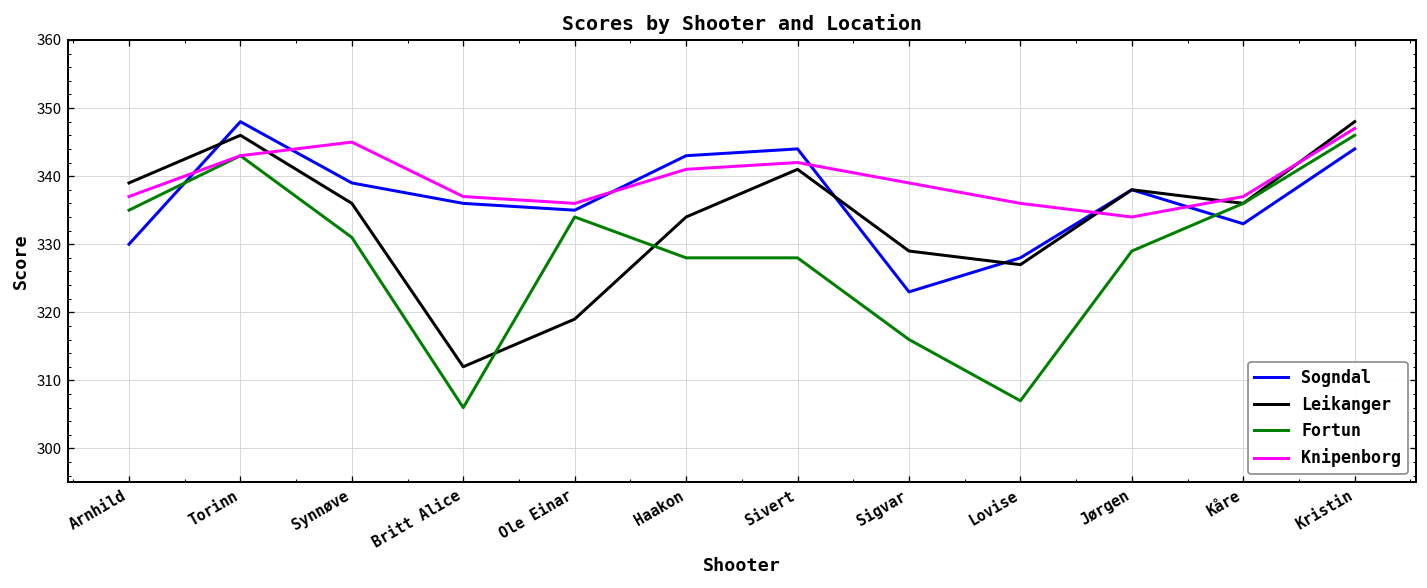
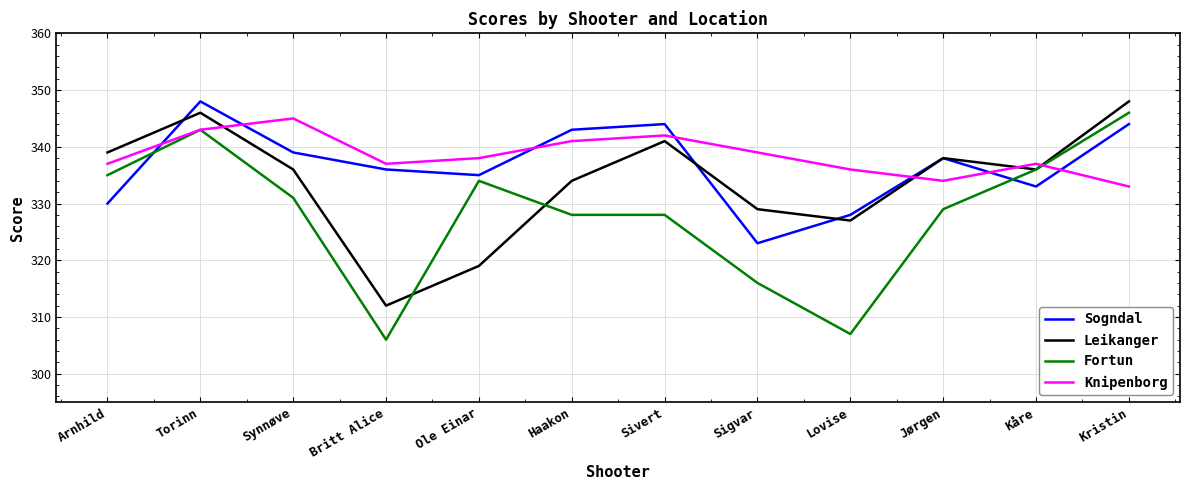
  {
    "Sogndal": {
      "Arnhild": 330,
      "Torinn": 348,
      "Synnøve": 339,
      "Britt Alice": 336,
      "Ole Einar": 335,
      "Haakon": 343,
      "Sivert": 344,
      "Sigvar": 323,
      "Lovise": 328,
      "Kåre": 333,
      "Kristin": 344
    },
    "Leikanger": {
      "Arnhild": 339,
      "Torinn": 346,
      "Synnøve": 336,
      "Britt Alice": 312,
      "Ole Einar": 319,
      "Haakon": 334,
      "Sivert": 341,
      "Sigvar": 329,
      "Lovise": 327,
      "Kristin": 348
    },
    "Fortun": {
      "Arnhild": 335,
      "Synnøve": 331,
      "Britt Alice": 306,
      "Ole Einar": 334,
      "Haakon": 328,
      "Sivert": 328,
      "Sigvar": 316,
      "Lovise": 307,
      "Jørgen": 329,
      "Kristin": 346
    },
    "Knipenborg": {
      "Arnhild": 337,
      "Synnøve": 345,
      "Britt Alice": 337,
-     "Ole Einar": 336,
+     "Ole Einar": 338,
      "Haakon": 341,
      "Sivert": 342,
      "Sigvar": 339,
      "Lovise": 336,
      "Jørgen": 334,
      "Kåre": 337,
-     "Kristin": 347
+     "Kristin": 333
    }
  }
